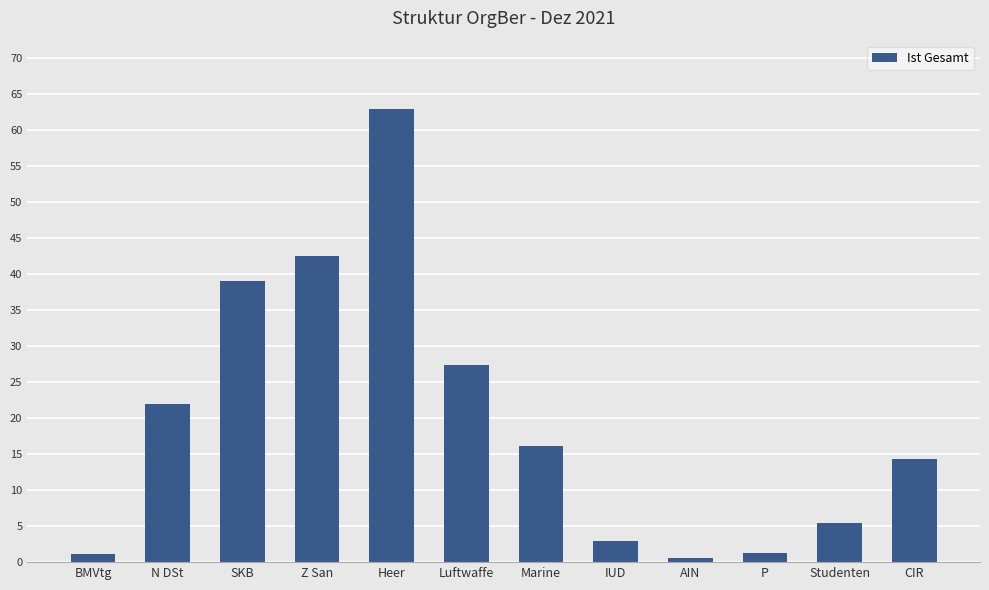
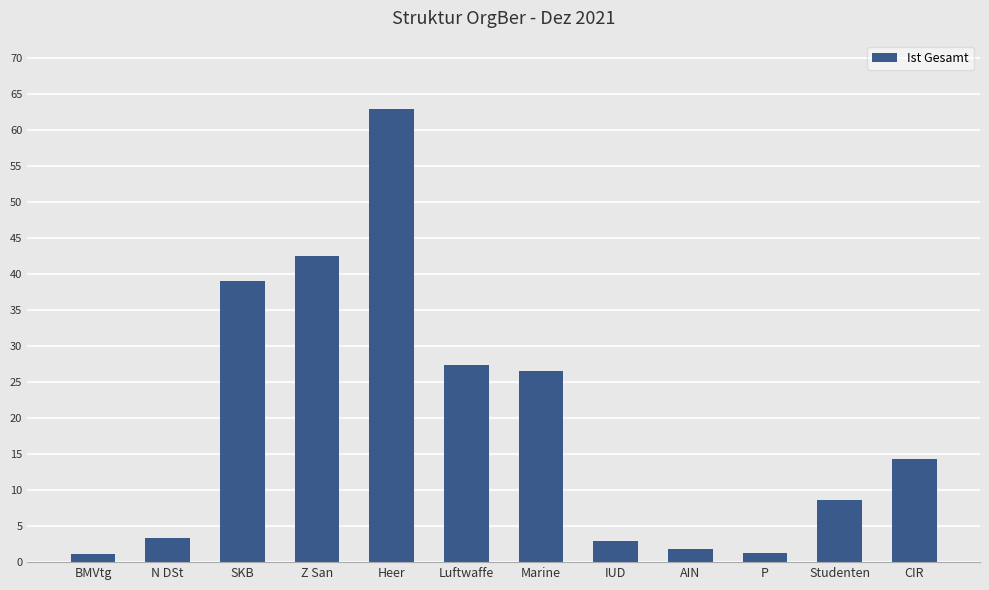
  {
    "BMVtg": 1,
-   "N DSt": 22,
+   "N DSt": 3,
    "SKB": 39,
    "Z San": 42,
    "Heer": 63,
    "Luftwaffe": 27,
-   "Marine": 16,
+   "Marine": 26,
    "IUD": 3,
-   "AIN": 1,
+   "AIN": 2,
    "P": 1,
-   "Studenten": 5,
+   "Studenten": 9,
    "CIR": 14
  }
